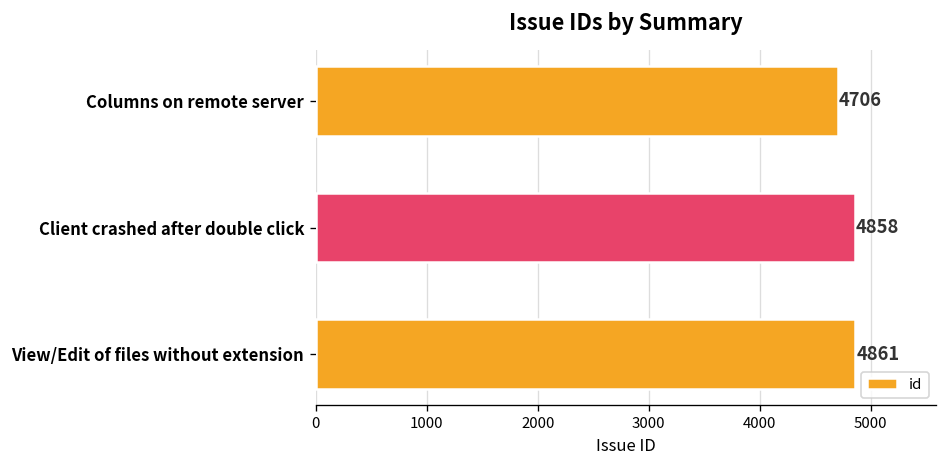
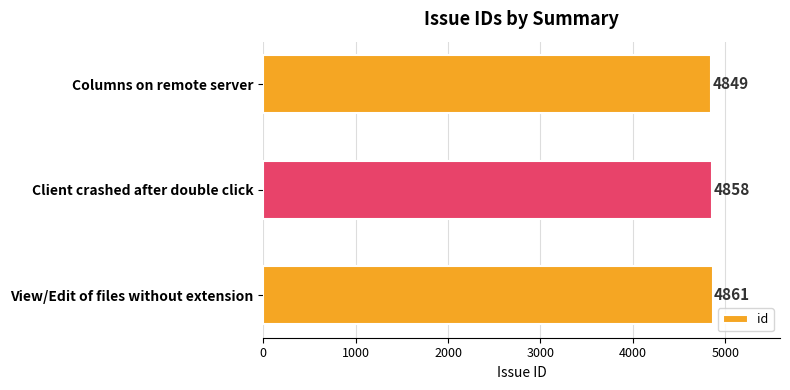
  {
-   "Columns on remote server": 4706,
+   "Columns on remote server": 4849,
    "Client crashed after double click": 4858,
    "View/Edit of files without extension": 4861
  }
